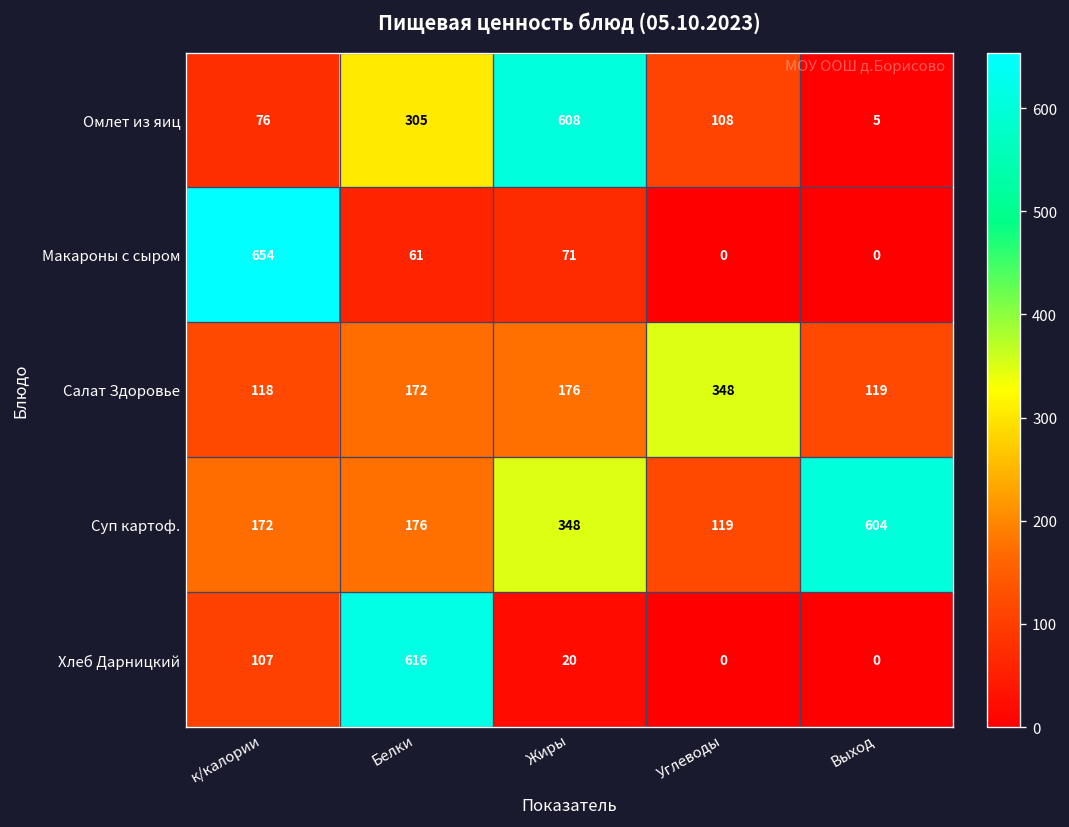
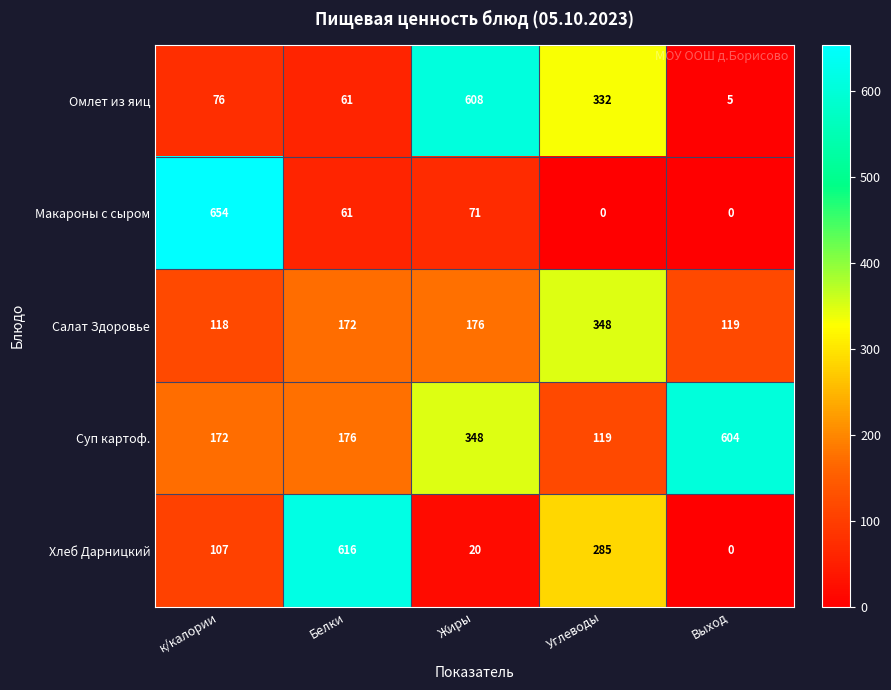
  {
    "Омлет из яиц": {
      "к/калории": 76,
-     "Белки": 305,
+     "Белки": 61,
      "Жиры": 608,
-     "Углеводы": 108
+     "Углеводы": 332
    },
    "Макароны с сыром": {
      "к/калории": 654,
      "Белки": 61,
      "Жиры": 71,
      "Углеводы": 0,
      "Выход": 0
    },
    "Салат Здоровье": {
      "к/калории": 118,
      "Белки": 172,
      "Жиры": 176,
      "Углеводы": 348,
      "Выход": 119
    },
    "Суп картоф.": {
      "к/калории": 172,
      "Белки": 176,
      "Жиры": 348,
      "Углеводы": 119,
      "Выход": 604
    },
    "Хлеб Дарницкий": {
      "к/калории": 107,
      "Белки": 616,
      "Жиры": 20,
-     "Углеводы": 0,
+     "Углеводы": 285,
      "Выход": 0
    }
  }
